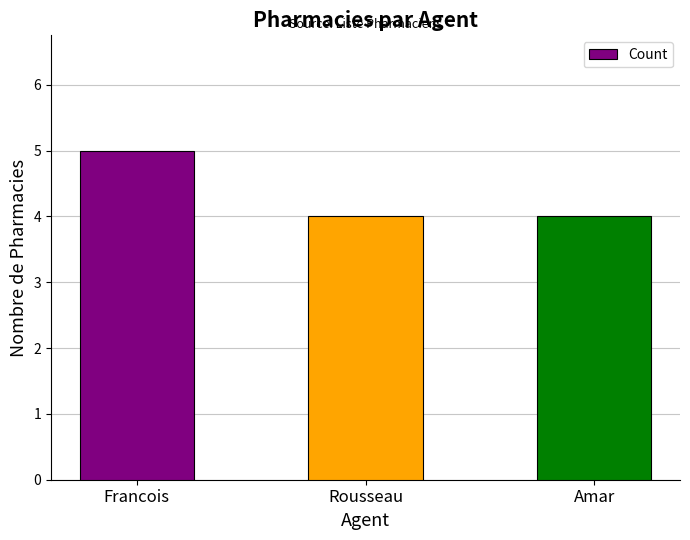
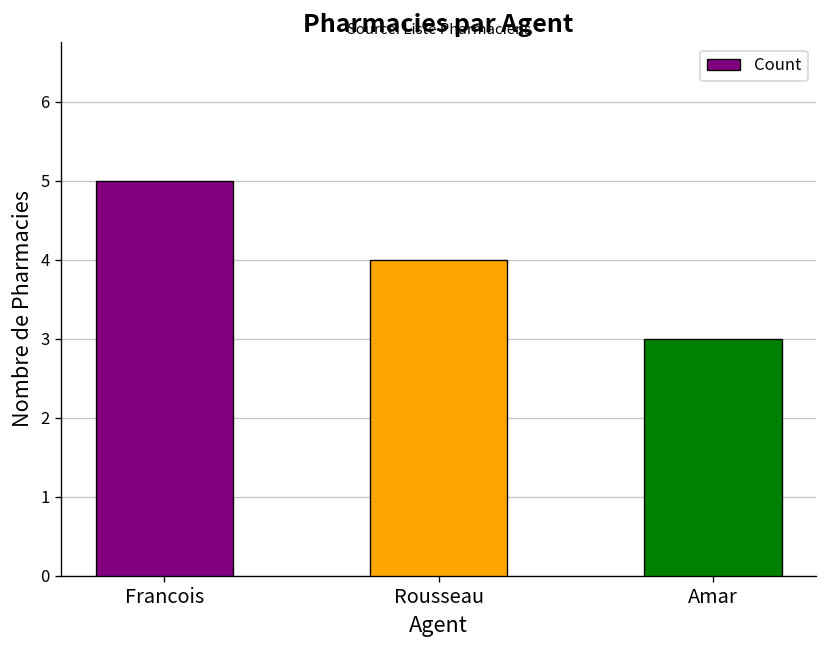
  {
    "Francois": 5,
    "Rousseau": 4,
-   "Amar": 4
+   "Amar": 3
  }
